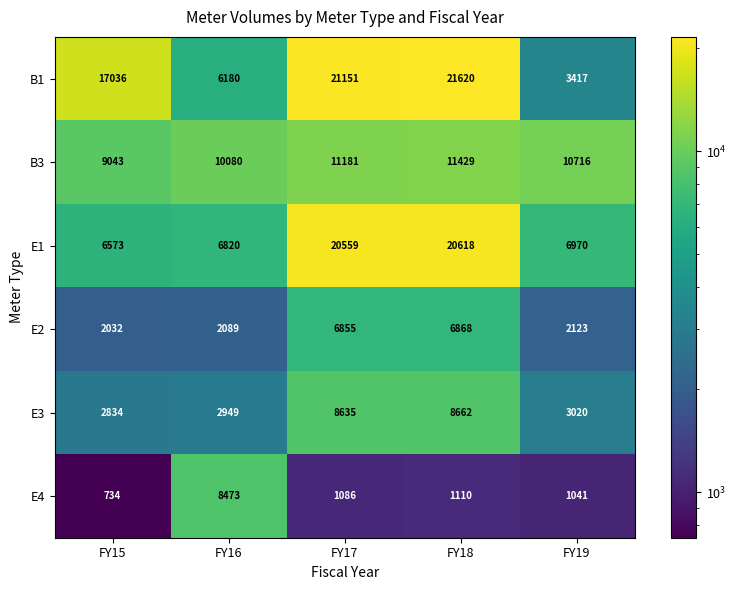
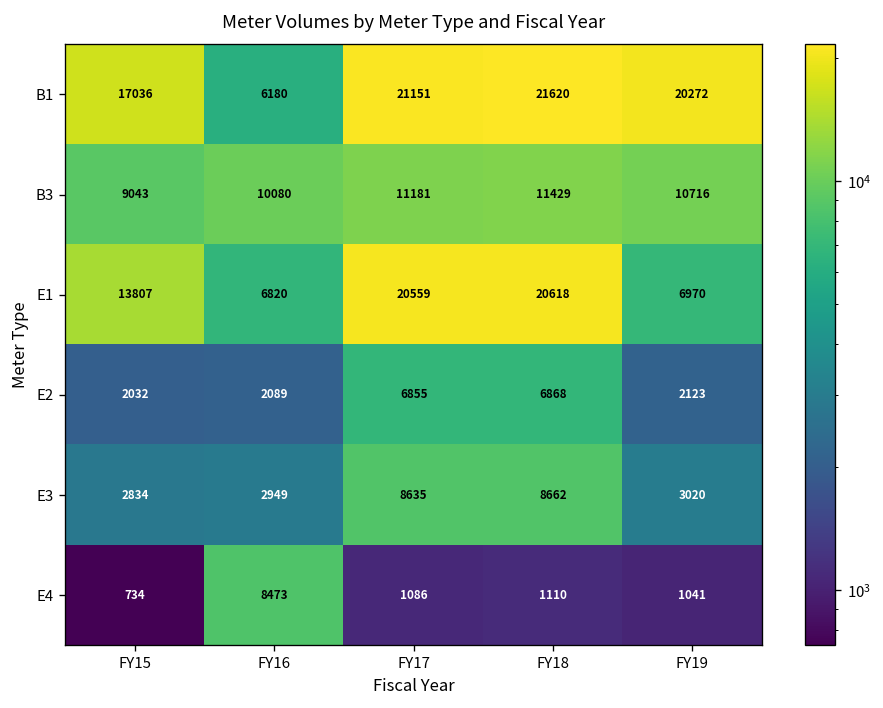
  {
    "B1": {
      "FY15": 17036,
      "FY16": 6180,
      "FY17": 21151,
      "FY18": 21620,
-     "FY19": 3417
+     "FY19": 20272
    },
    "B3": {
      "FY15": 9043,
      "FY16": 10080,
      "FY17": 11181,
      "FY18": 11429,
      "FY19": 10716
    },
    "E1": {
-     "FY15": 6573,
+     "FY15": 13807,
      "FY16": 6820,
      "FY17": 20559,
      "FY18": 20618,
      "FY19": 6970
    },
    "E2": {
      "FY15": 2032,
      "FY16": 2089,
      "FY17": 6855,
      "FY18": 6868,
      "FY19": 2123
    },
    "E3": {
      "FY15": 2834,
      "FY16": 2949,
      "FY17": 8635,
      "FY18": 8662,
      "FY19": 3020
    },
    "E4": {
      "FY15": 734,
      "FY16": 8473,
      "FY17": 1086,
      "FY18": 1110,
      "FY19": 1041
    }
  }
